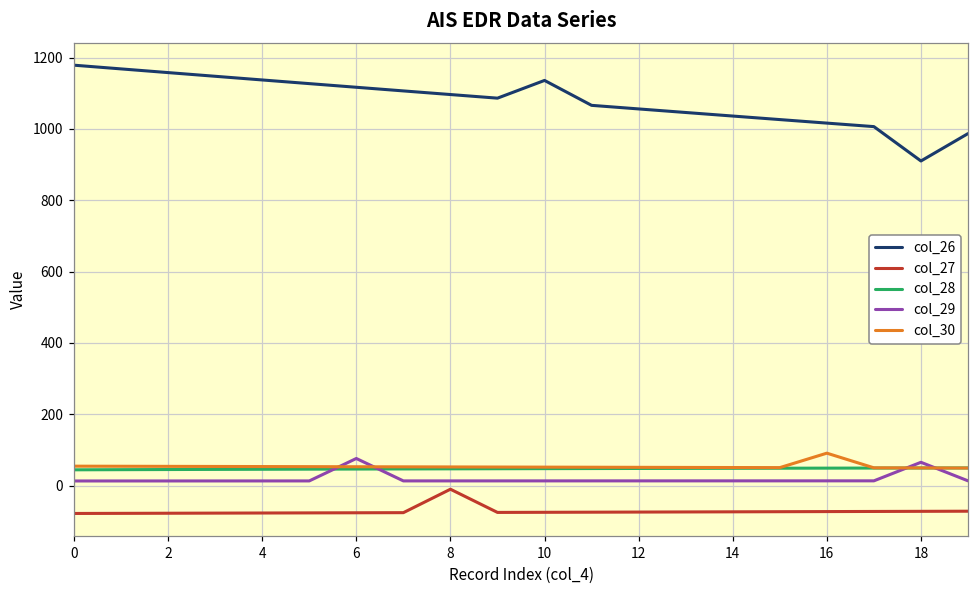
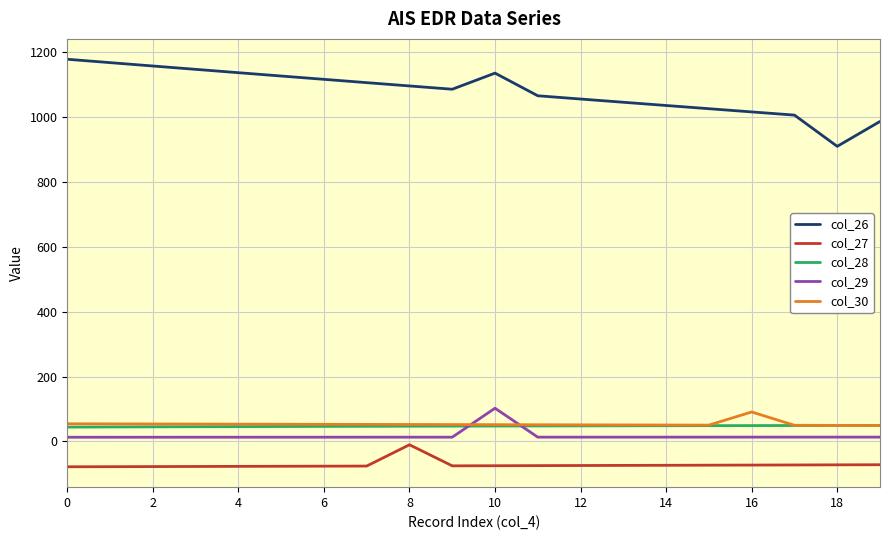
  {
    "col_26": {
      "0": 1180,
      "2": 1160,
      "4": 1140,
      "6": 1120,
      "8": 1100,
      "10": 1140,
      "12": 1060,
      "14": 1040,
      "16": 1020,
      "18": 910
    },
    "col_27": {
      "0": -80,
      "2": -80,
      "4": -80,
      "6": -80,
      "8": -10,
      "10": -70,
      "12": -70,
      "14": -70,
      "16": -70,
      "18": -70
    },
    "col_28": {
      "0": 40,
      "2": 50,
      "16": 50
    },
    "col_29": {
      "0": 10,
      "2": 10,
      "4": 10,
-     "6": 80,
+     "6": 10,
      "8": 10,
-     "10": 10,
+     "10": 100,
      "12": 10,
      "14": 10,
      "16": 10,
-     "18": 70
+     "18": 10
    },
    "col_30": {
      "0": 50,
      "2": 50,
      "16": 90
    }
  }
